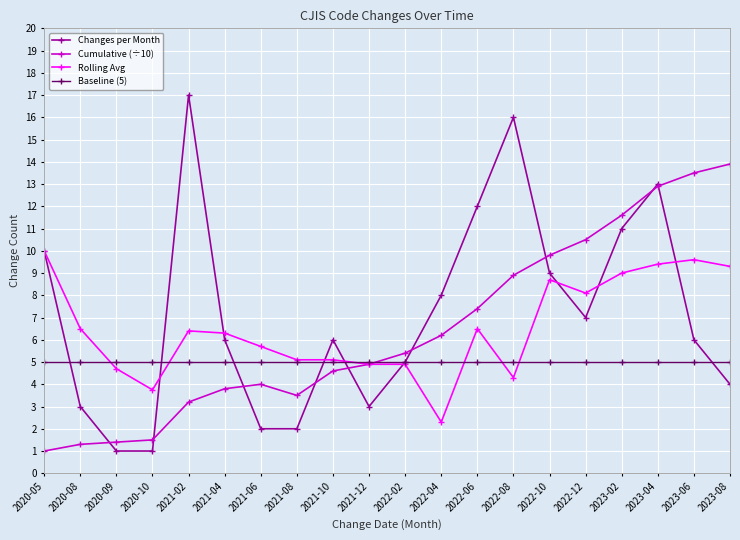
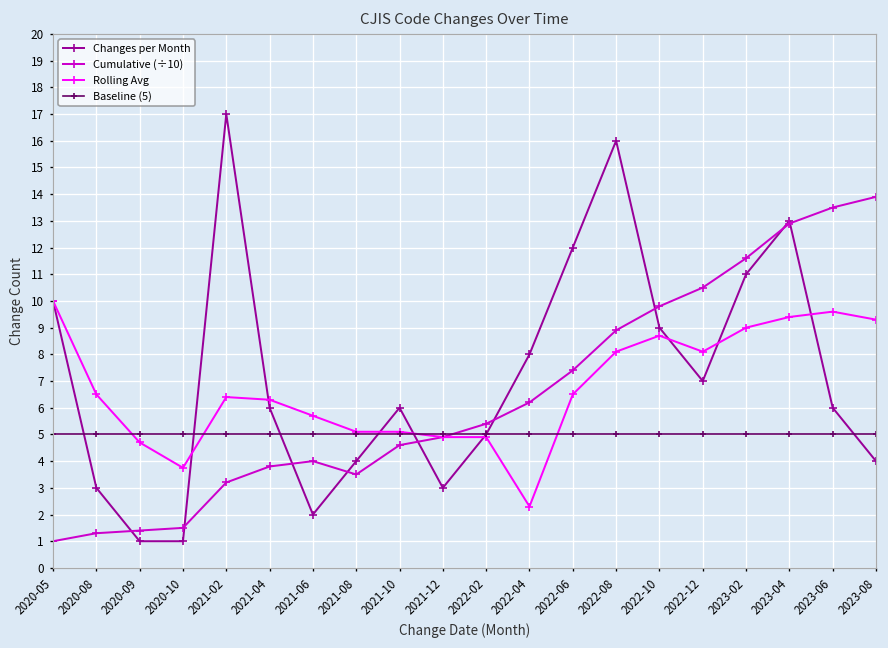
  {
    "Changes per Month": {
      "2020-08": 3,
      "2020-09": 1,
      "2020-10": 1,
      "2021-02": 17,
      "2021-04": 6,
      "2021-06": 2,
-     "2021-08": 2,
+     "2021-08": 4,
      "2021-10": 6,
      "2021-12": 3,
      "2022-04": 8,
      "2022-06": 12,
      "2022-08": 16,
      "2022-10": 9,
      "2022-12": 7,
      "2023-02": 11,
      "2023-06": 6,
      "2023-08": 4
    },
    "Cumulative (÷10)": {
      "2020-05": 1.0,
      "2020-08": 1.3,
      "2020-09": 1.4,
      "2020-10": 1.5,
      "2021-02": 3.2,
      "2021-04": 3.8,
      "2021-06": 4.0,
      "2021-08": 3.5,
      "2021-10": 4.6,
      "2022-02": 5.4,
      "2022-04": 6.2,
      "2022-06": 7.4,
      "2022-08": 8.9,
      "2022-10": 9.8,
      "2022-12": 10.5,
      "2023-02": 11.6,
      "2023-06": 13.5,
      "2023-08": 13.9
    },
    "Rolling Avg": {
      "2020-08": 6.5,
      "2020-09": 4.7,
      "2020-10": 3.8,
      "2021-02": 6.4,
      "2021-04": 6.3,
      "2021-06": 5.7,
      "2022-04": 2.3,
      "2022-06": 6.5,
-     "2022-08": 4.3,
+     "2022-08": 8.1,
      "2022-10": 8.7,
      "2022-12": 8.1,
      "2023-02": 9.0,
      "2023-04": 9.4,
      "2023-06": 9.6,
      "2023-08": 9.3
    },
    "Baseline (5)": {
      "2020-05": 5.0,
      "2020-08": 5.0,
      "2020-09": 5.0,
      "2020-10": 5.0,
      "2021-02": 5.0,
      "2021-04": 5.0,
      "2021-06": 5.0,
      "2022-04": 5.0,
      "2022-06": 5.0,
      "2022-08": 5.0,
      "2022-10": 5.0,
      "2022-12": 5.0,
      "2023-02": 5.0,
      "2023-04": 5.0,
      "2023-06": 5.0,
      "2023-08": 5.0
    }
  }
